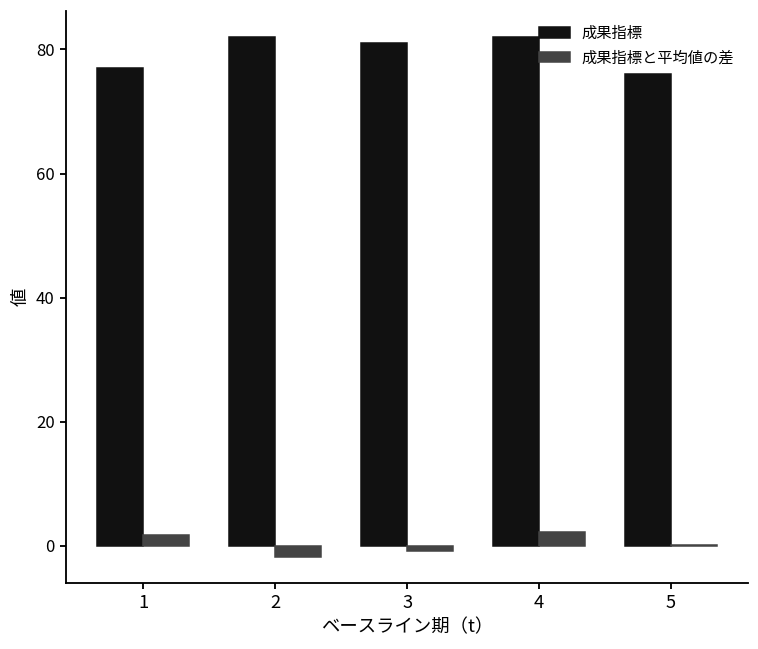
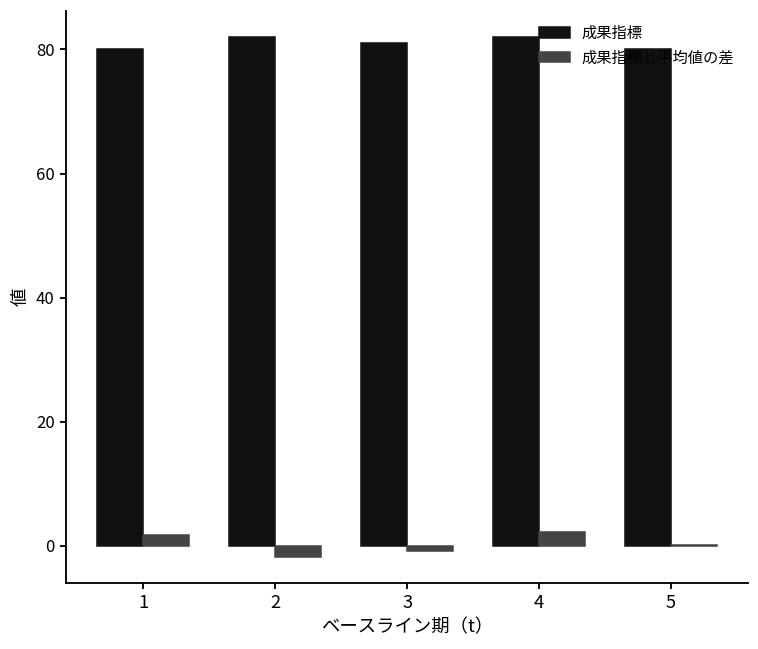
  {
    "成果指標": {
-     "1": 77,
+     "1": 80,
      "2": 82,
      "3": 81,
      "4": 82,
-     "5": 76
+     "5": 80
    },
    "成果指標と平均値の差": {
      "1": 2,
      "2": -2,
      "3": -1,
      "4": 2
    }
  }
